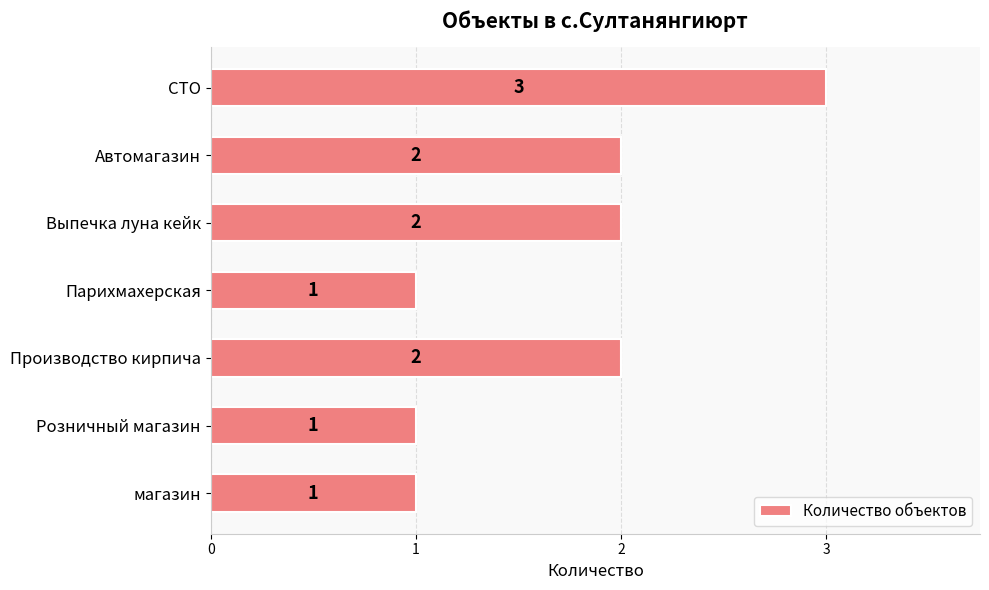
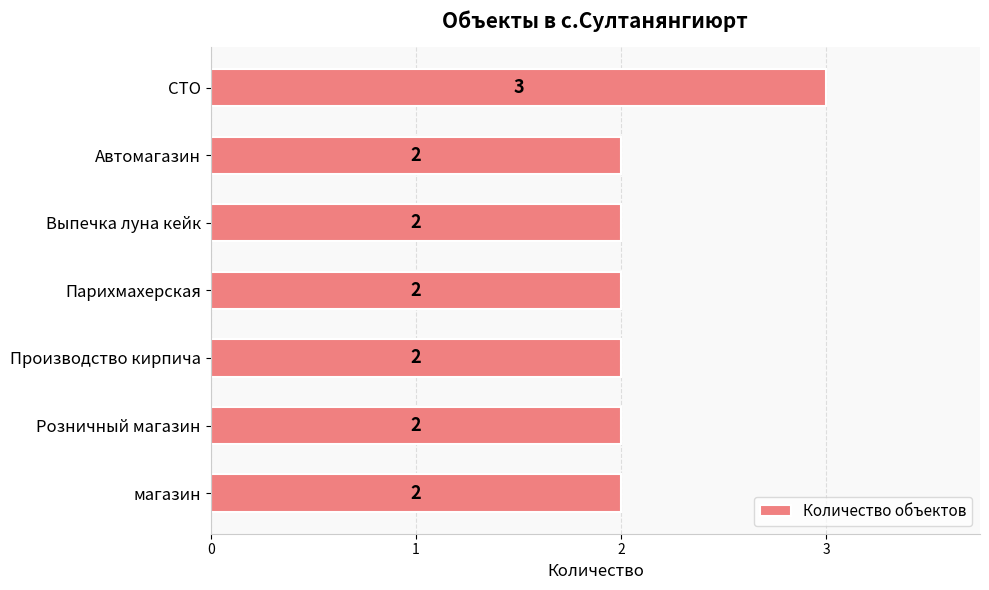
  {
    "СТО": 3,
    "Автомагазин": 2,
    "Выпечка луна кейк": 2,
-   "Парихмахерская": 1,
+   "Парихмахерская": 2,
    "Производство кирпича": 2,
-   "Розничный магазин": 1,
-   "магазин": 1
+   "Розничный магазин": 2,
+   "магазин": 2
  }
